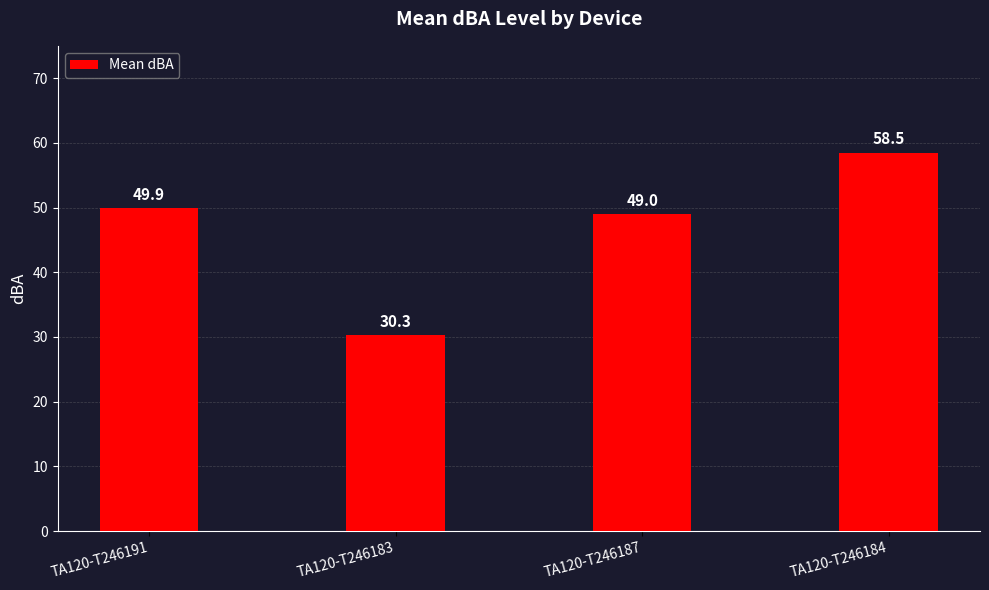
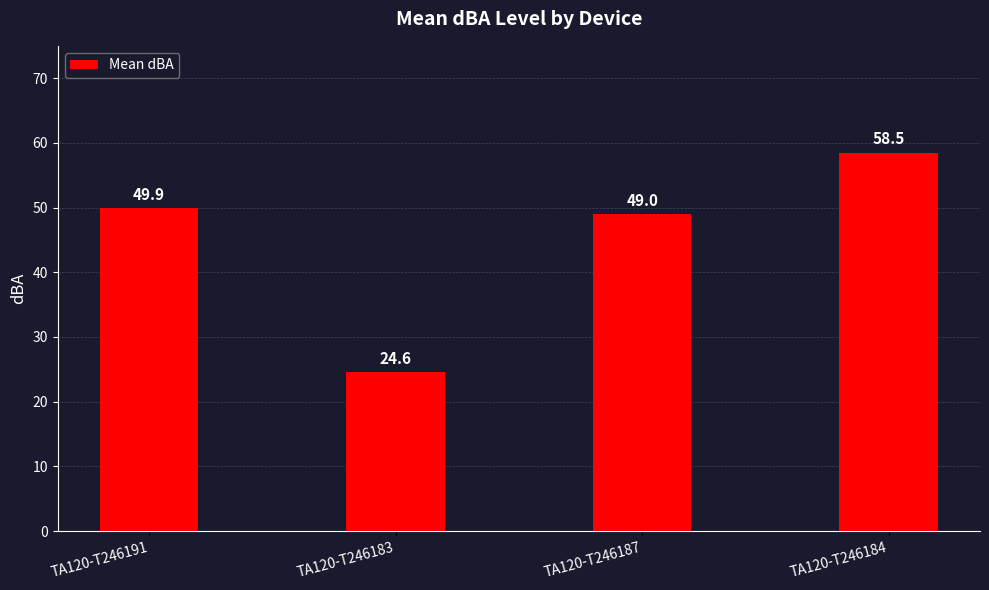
  {
    "TA120-T246191": 49.9,
-   "TA120-T246183": 30.3,
+   "TA120-T246183": 24.6,
    "TA120-T246187": 49.0,
    "TA120-T246184": 58.5
  }
